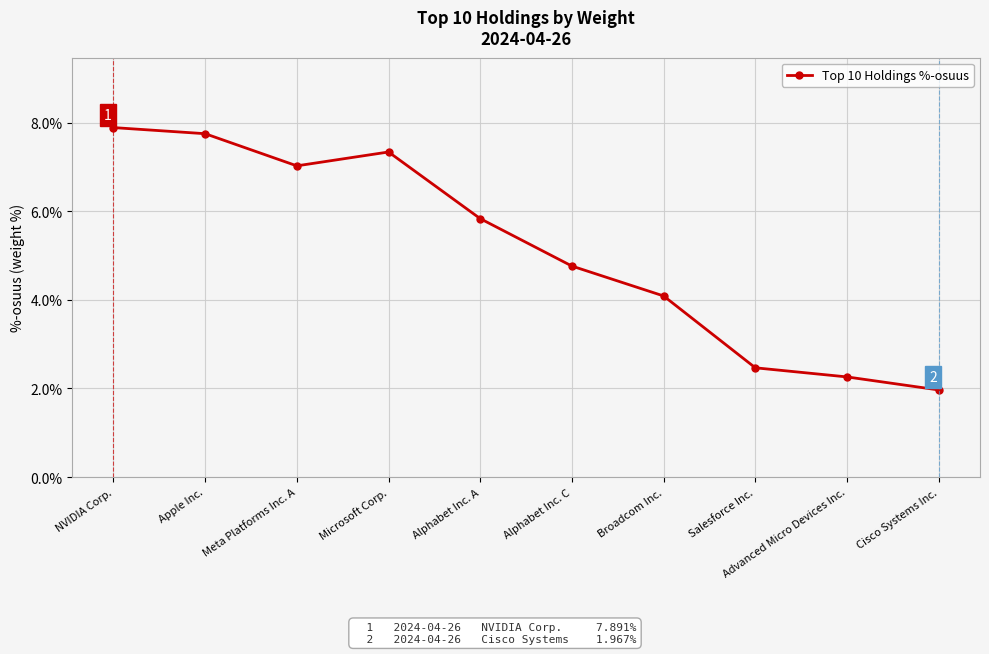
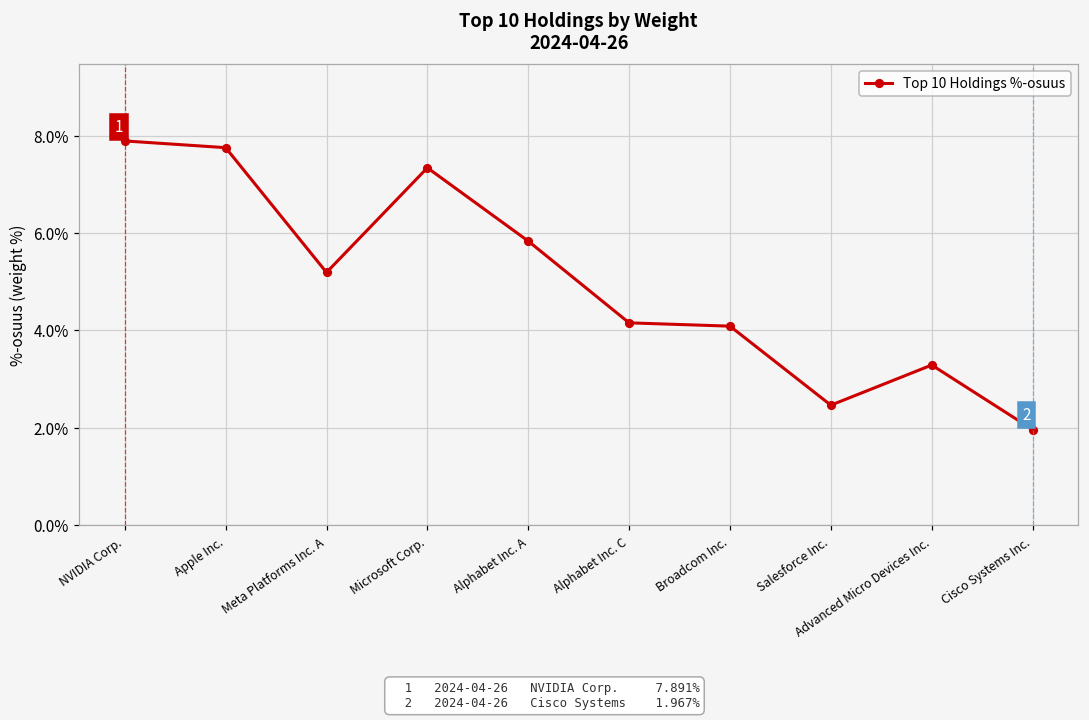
  {
    "Apple Inc.": "7.8%",
-   "Meta Platforms Inc. A": "7.0%",
+   "Meta Platforms Inc. A": "5.2%",
    "Microsoft Corp.": "7.3%",
    "Alphabet Inc. A": "5.8%",
-   "Alphabet Inc. C": "4.8%",
+   "Alphabet Inc. C": "4.2%",
    "Broadcom Inc.": "4.1%",
    "Salesforce Inc.": "2.5%",
-   "Advanced Micro Devices Inc.": "2.3%"
+   "Advanced Micro Devices Inc.": "3.3%"
  }
